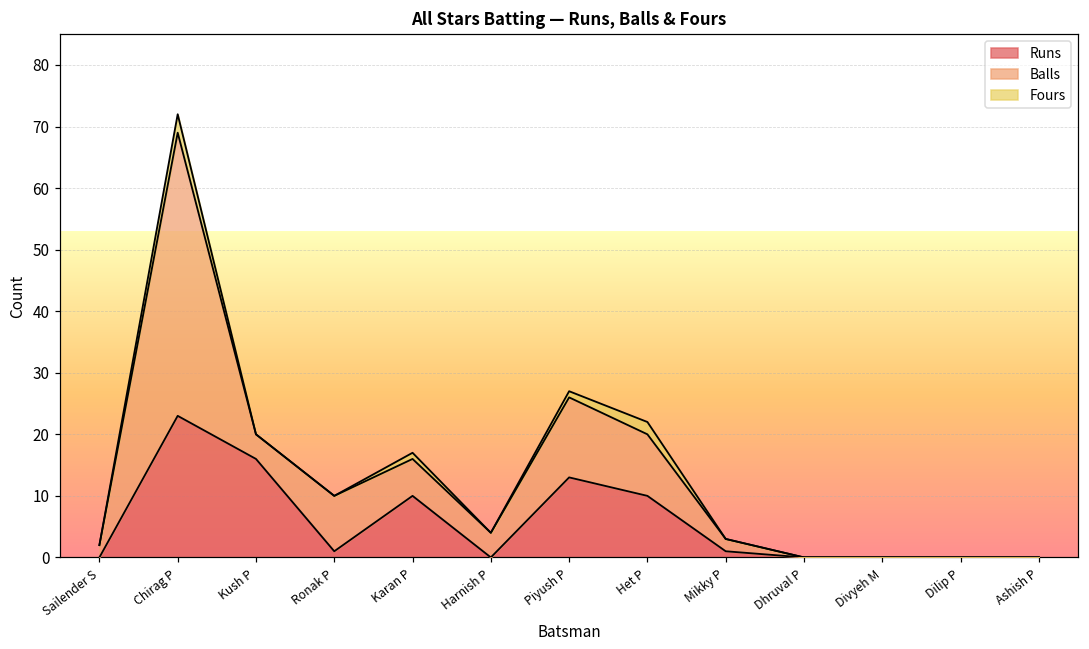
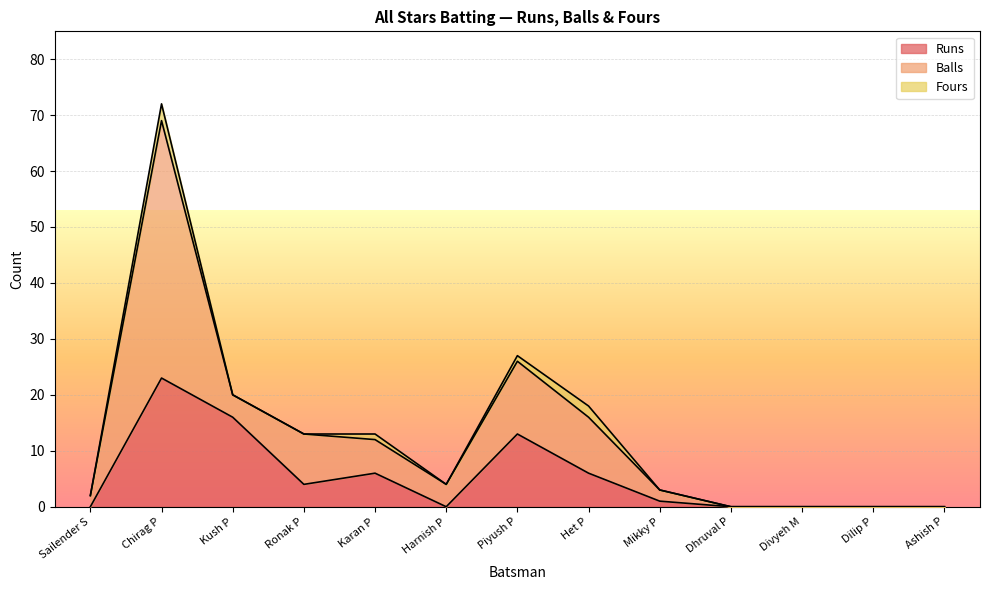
  {
    "Runs": {
      "Sailender S": 0,
      "Chirag P": 23,
      "Kush P": 16,
-     "Ronak P": 1,
-     "Karan P": 10,
+     "Ronak P": 4,
+     "Karan P": 6,
      "Harnish P": 0,
      "Piyush P": 13,
-     "Het P": 10,
+     "Het P": 6,
      "Mikky P": 1
    }
  }
